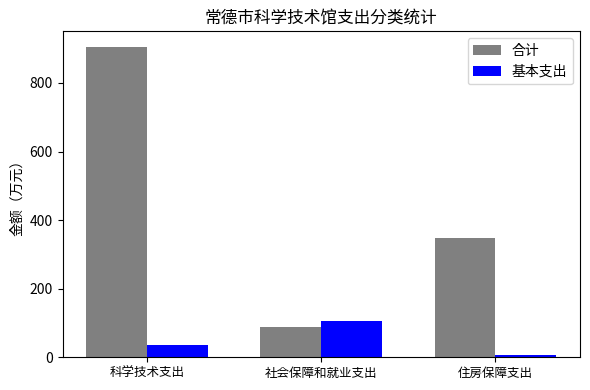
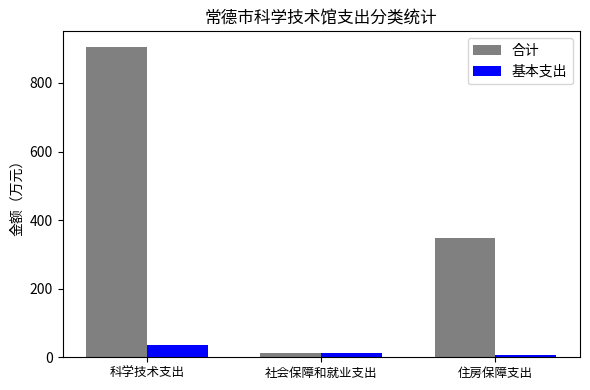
  {
    "合计": {
      "科学技术支出": 910,
-     "社会保障和就业支出": 90,
+     "社会保障和就业支出": 10,
      "住房保障支出": 350
    },
    "基本支出": {
      "科学技术支出": 40,
-     "社会保障和就业支出": 100
+     "社会保障和就业支出": 10
    }
  }
